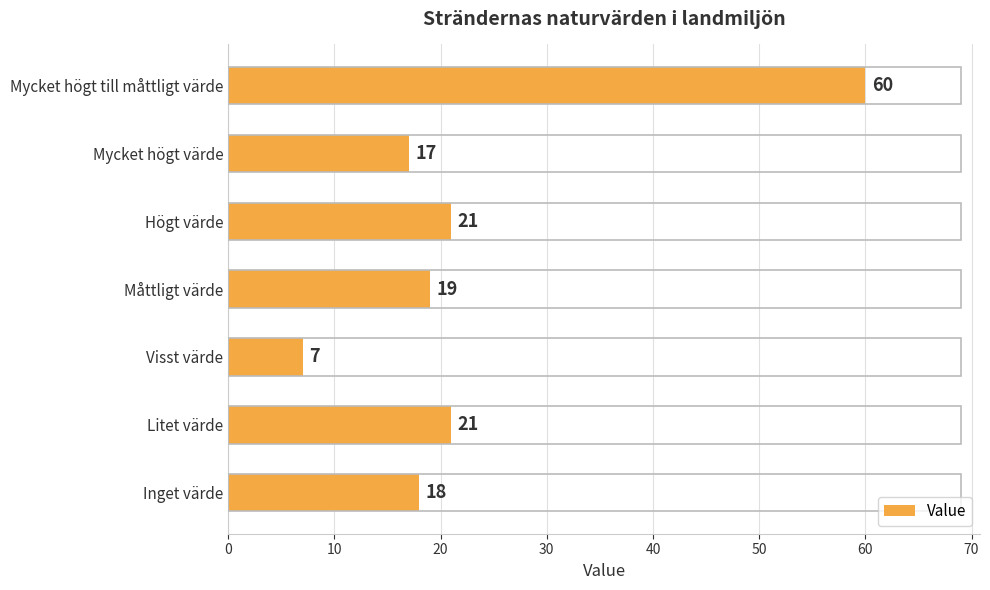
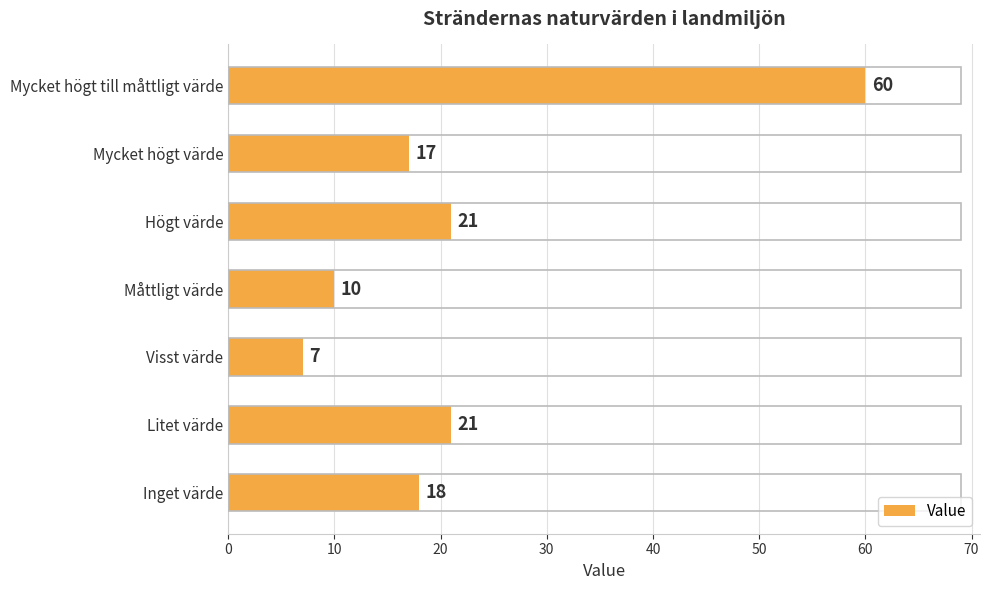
  {
    "Mycket högt till måttligt värde": 60,
    "Mycket högt värde": 17,
    "Högt värde": 21,
-   "Måttligt värde": 19,
+   "Måttligt värde": 10,
    "Visst värde": 7,
    "Litet värde": 21,
    "Inget värde": 18
  }
